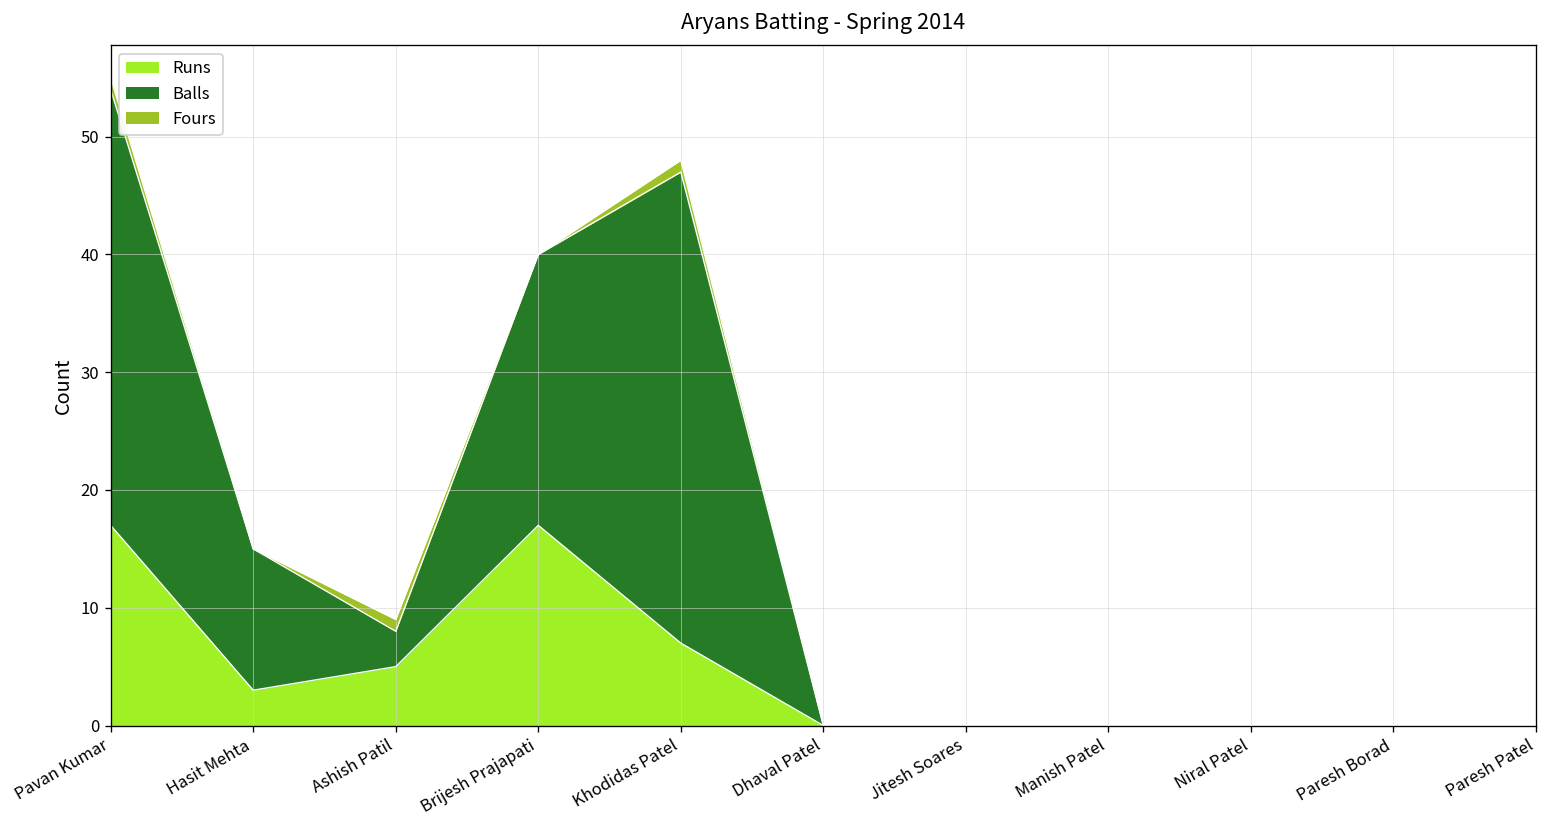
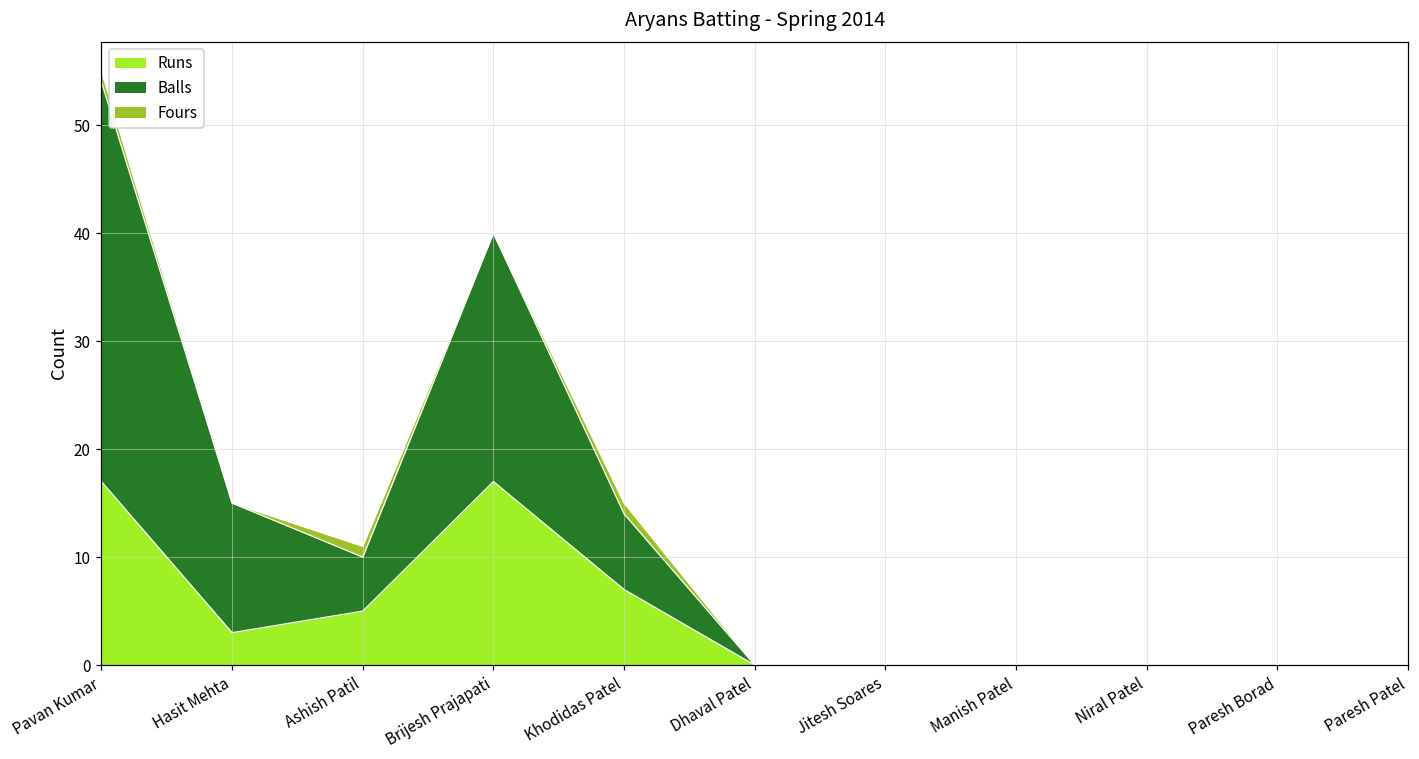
  {
    "Balls": {
      "Pavan Kumar": 37,
-     "Ashish Patil": 3,
-     "Khodidas Patel": 40
+     "Ashish Patil": 5,
+     "Khodidas Patel": 7
    }
  }
